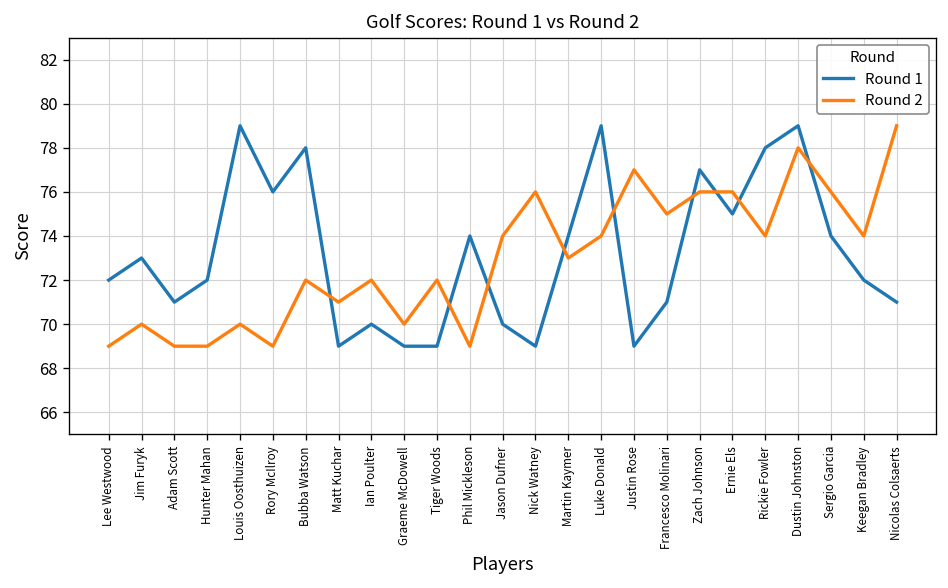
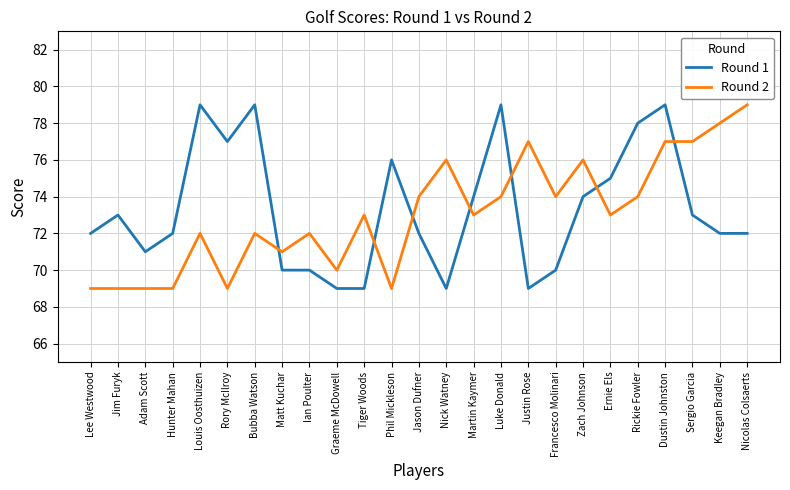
  {
    "Round 1": {
      "Lee Westwood": 72,
      "Jim Furyk": 73,
      "Adam Scott": 71,
      "Hunter Mahan": 72,
      "Louis Oosthuizen": 79,
-     "Rory McIlroy": 76,
-     "Bubba Watson": 78,
-     "Matt Kuchar": 69,
+     "Rory McIlroy": 77,
+     "Bubba Watson": 79,
+     "Matt Kuchar": 70,
      "Ian Poulter": 70,
      "Graeme McDowell": 69,
      "Tiger Woods": 69,
-     "Phil Mickleson": 74,
-     "Jason Dufner": 70,
+     "Phil Mickleson": 76,
+     "Jason Dufner": 72,
      "Nick Watney": 69,
      "Martin Kaymer": 74,
      "Luke Donald": 79,
      "Justin Rose": 69,
-     "Francesco Molinari": 71,
-     "Zach Johnson": 77,
+     "Francesco Molinari": 70,
+     "Zach Johnson": 74,
      "Ernie Els": 75,
      "Rickie Fowler": 78,
      "Dustin Johnston": 79,
-     "Sergio Garcia": 74,
+     "Sergio Garcia": 73,
      "Keegan Bradley": 72,
-     "Nicolas Colsaerts": 71
+     "Nicolas Colsaerts": 72
    },
    "Round 2": {
      "Lee Westwood": 69,
-     "Jim Furyk": 70,
+     "Jim Furyk": 69,
      "Adam Scott": 69,
      "Hunter Mahan": 69,
-     "Louis Oosthuizen": 70,
+     "Louis Oosthuizen": 72,
      "Rory McIlroy": 69,
      "Bubba Watson": 72,
      "Matt Kuchar": 71,
      "Ian Poulter": 72,
      "Graeme McDowell": 70,
-     "Tiger Woods": 72,
+     "Tiger Woods": 73,
      "Phil Mickleson": 69,
      "Jason Dufner": 74,
      "Nick Watney": 76,
      "Martin Kaymer": 73,
      "Luke Donald": 74,
      "Justin Rose": 77,
-     "Francesco Molinari": 75,
+     "Francesco Molinari": 74,
      "Zach Johnson": 76,
-     "Ernie Els": 76,
+     "Ernie Els": 73,
      "Rickie Fowler": 74,
-     "Dustin Johnston": 78,
-     "Sergio Garcia": 76,
-     "Keegan Bradley": 74,
+     "Dustin Johnston": 77,
+     "Sergio Garcia": 77,
+     "Keegan Bradley": 78,
      "Nicolas Colsaerts": 79
    }
  }
